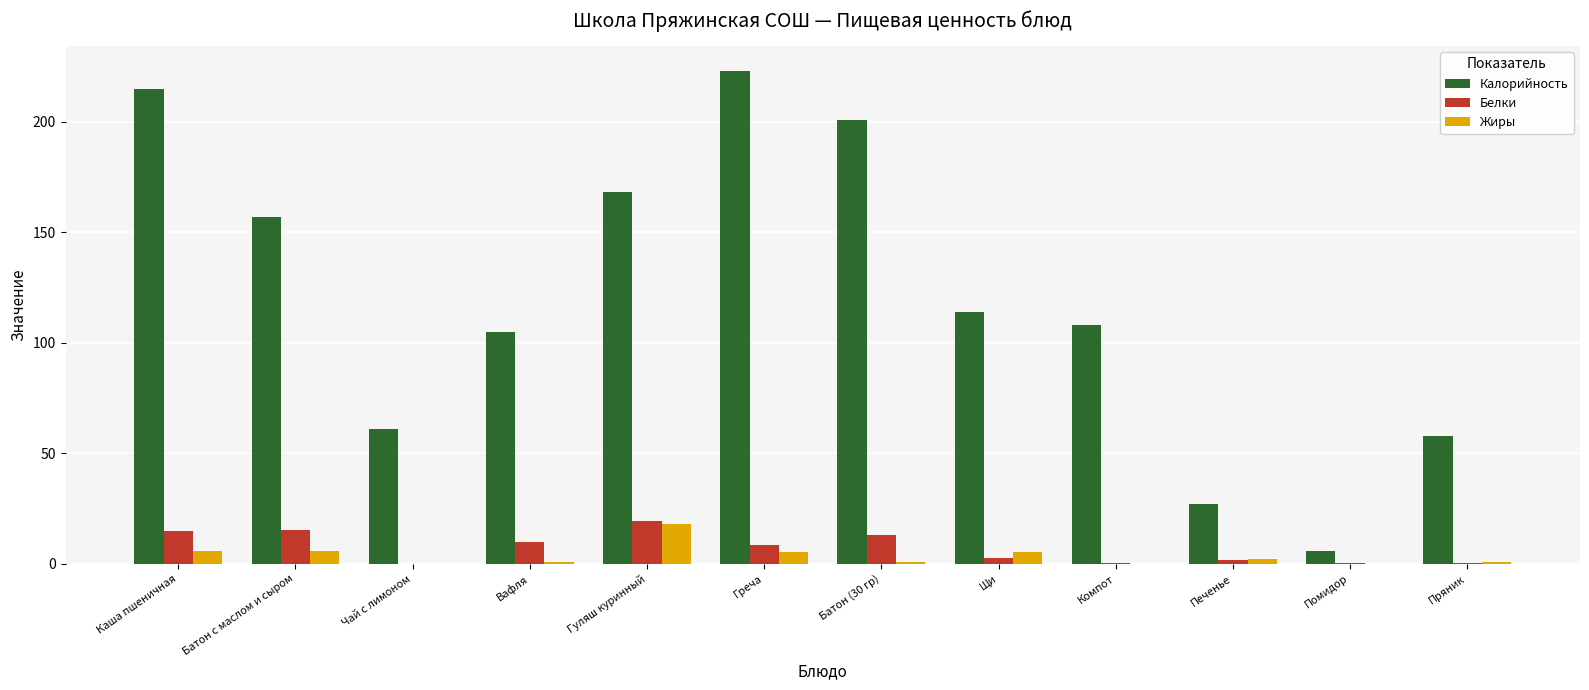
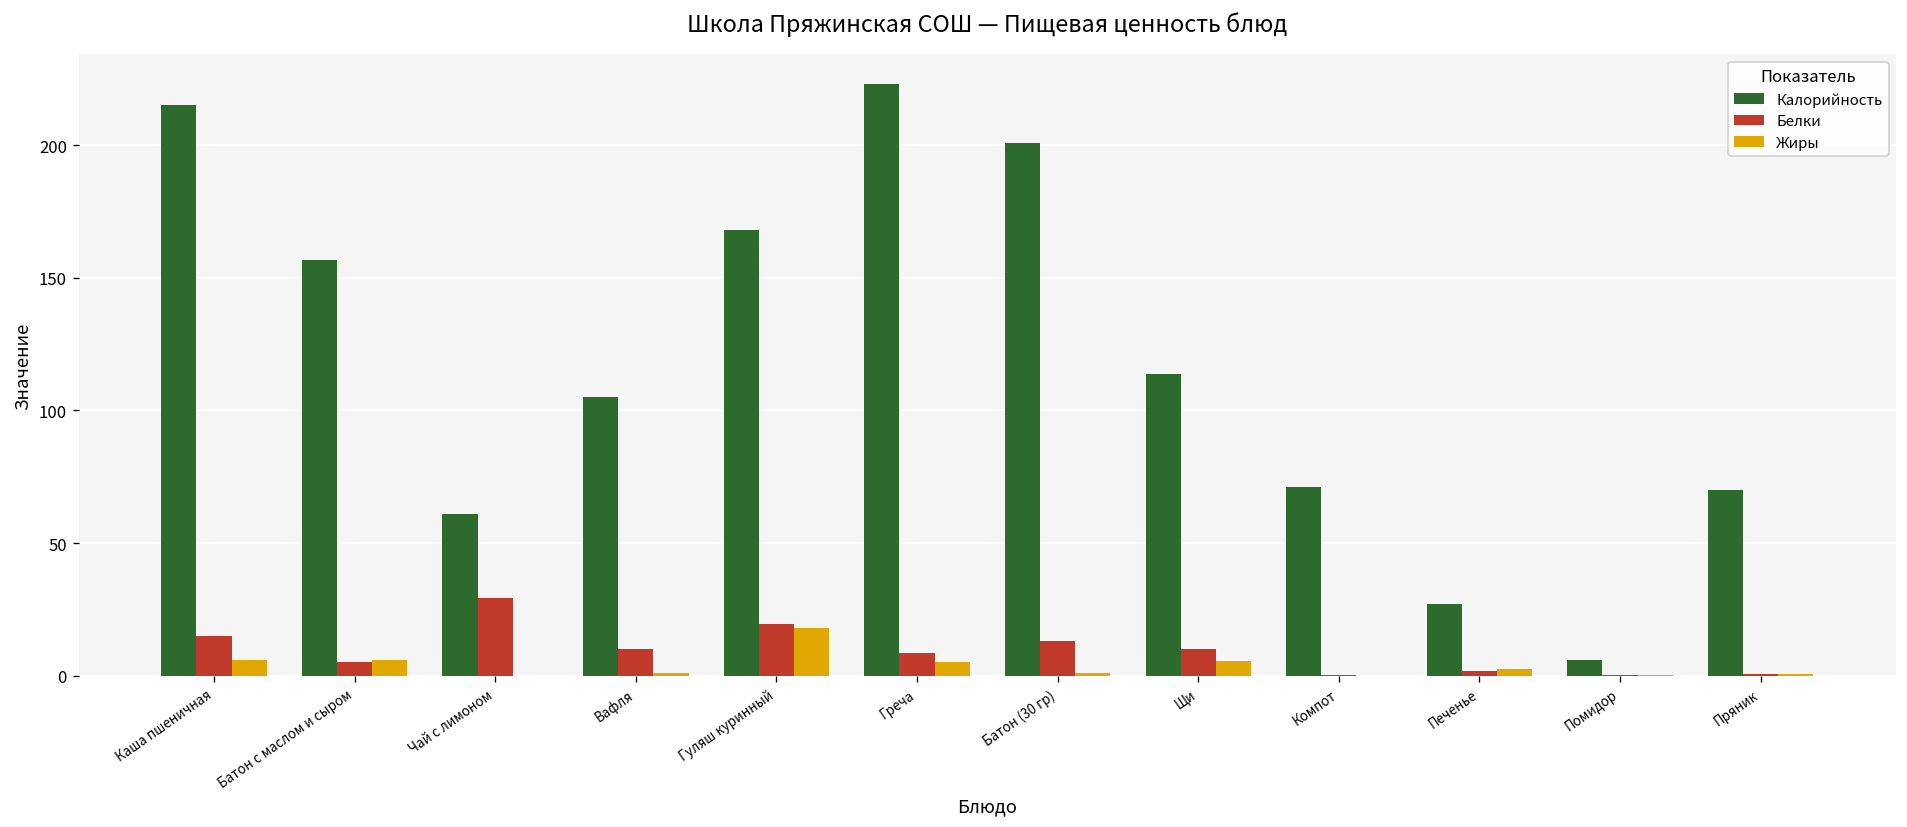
  {
    "Калорийность": {
      "Каша пшеничная": 215,
      "Батон с маслом и сыром": 157,
      "Чай с лимоном": 61,
      "Вафля": 105,
      "Гуляш куринный": 168,
      "Греча": 223,
      "Батон (30 гр)": 201,
      "Щи": 114,
-     "Компот": 108,
+     "Компот": 71,
      "Печенье": 27,
      "Помидор": 6,
-     "Пряник": 58
+     "Пряник": 70
    },
    "Белки": {
      "Каша пшеничная": 15,
-     "Батон с маслом и сыром": 15,
-     "Чай с лимоном": 0,
+     "Батон с маслом и сыром": 5,
+     "Чай с лимоном": 29,
      "Вафля": 10,
      "Гуляш куринный": 20,
      "Греча": 8,
      "Батон (30 гр)": 13,
-     "Щи": 3,
+     "Щи": 10,
      "Печенье": 2
    },
    "Жиры": {
      "Каша пшеничная": 6,
      "Батон с маслом и сыром": 6,
      "Чай с лимоном": 0,
      "Гуляш куринный": 18,
      "Греча": 5,
      "Щи": 6,
      "Компот": 0,
      "Печенье": 2
    }
  }
